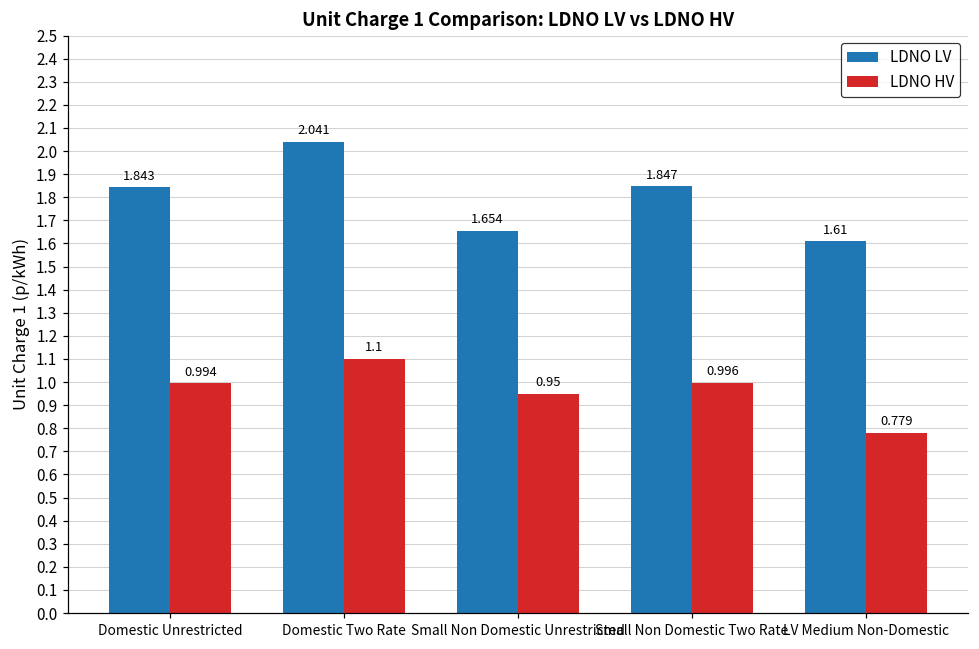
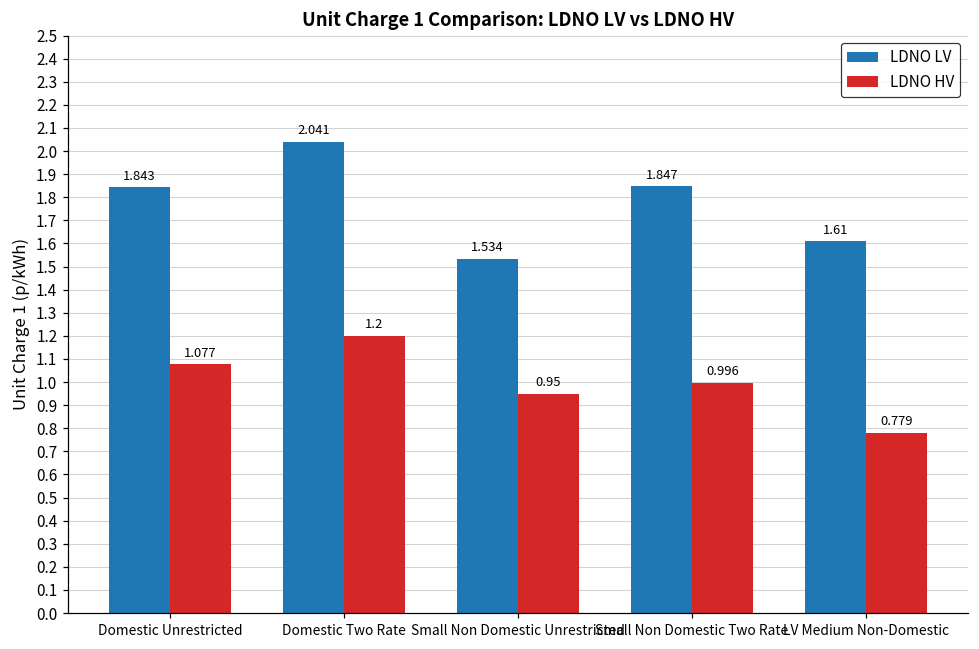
  {
    "LDNO LV": {
      "Domestic Unrestricted": 1.843,
      "Domestic Two Rate": 2.041,
-     "Small Non Domestic Unrestricted": 1.654,
+     "Small Non Domestic Unrestricted": 1.534,
      "Small Non Domestic Two Rate": 1.847,
      "LV Medium Non-Domestic": 1.61
    },
    "LDNO HV": {
-     "Domestic Unrestricted": 0.994,
-     "Domestic Two Rate": 1.1,
+     "Domestic Unrestricted": 1.077,
+     "Domestic Two Rate": 1.2,
      "Small Non Domestic Unrestricted": 0.95,
      "Small Non Domestic Two Rate": 0.996,
      "LV Medium Non-Domestic": 0.779
    }
  }
